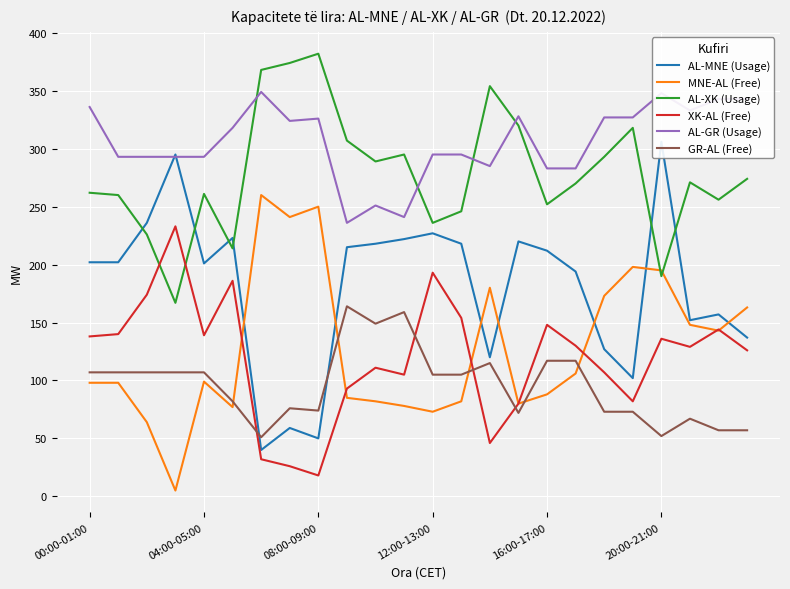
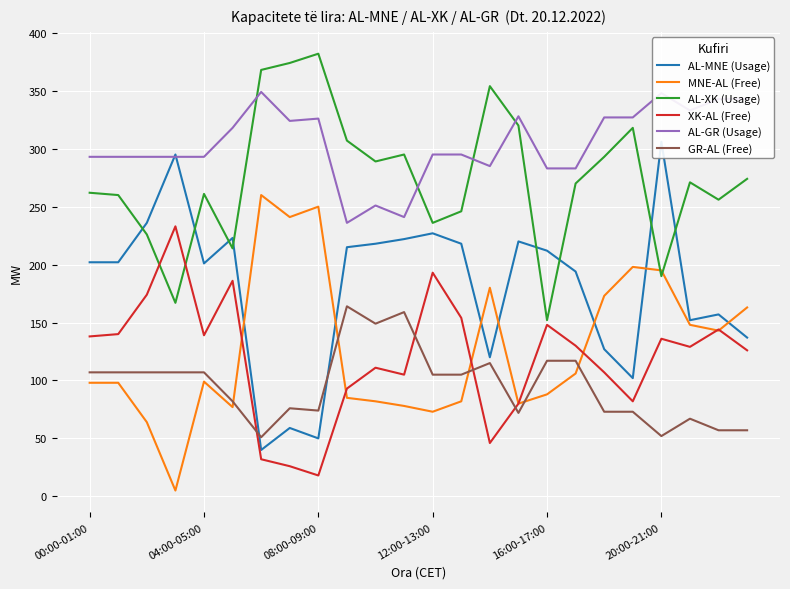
  {
    "AL-MNE (Usage)": {
      "00:00-01:00": 202,
      "04:00-05:00": 201,
      "08:00-09:00": 50,
      "12:00-13:00": 227,
      "16:00-17:00": 212
    },
    "MNE-AL (Free)": {
      "00:00-01:00": 98,
      "04:00-05:00": 99,
      "08:00-09:00": 250,
      "12:00-13:00": 73,
      "16:00-17:00": 88,
      "20:00-21:00": 195
    },
    "AL-XK (Usage)": {
      "00:00-01:00": 262,
      "04:00-05:00": 261,
      "08:00-09:00": 382,
      "12:00-13:00": 236,
-     "16:00-17:00": 252,
+     "16:00-17:00": 152,
      "20:00-21:00": 190
    },
    "XK-AL (Free)": {
      "00:00-01:00": 138,
      "04:00-05:00": 139,
      "08:00-09:00": 18,
      "12:00-13:00": 193,
      "16:00-17:00": 148,
      "20:00-21:00": 136
    },
    "AL-GR (Usage)": {
-     "00:00-01:00": 336,
+     "00:00-01:00": 293,
      "04:00-05:00": 293,
      "08:00-09:00": 326,
      "12:00-13:00": 295,
      "16:00-17:00": 283
    },
    "GR-AL (Free)": {
      "00:00-01:00": 107,
      "04:00-05:00": 107,
      "08:00-09:00": 74,
      "12:00-13:00": 105,
      "16:00-17:00": 117,
      "20:00-21:00": 52
    }
  }
